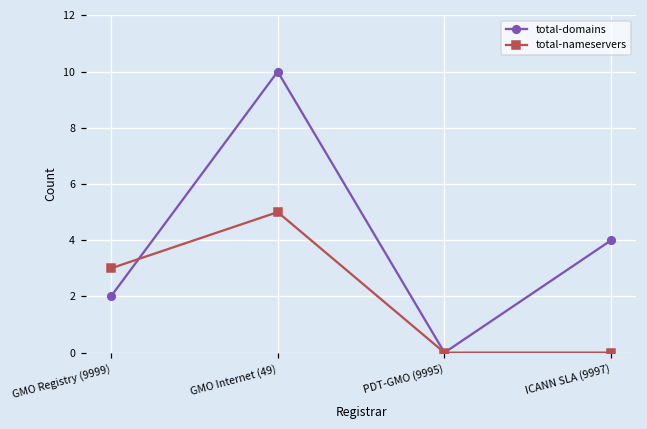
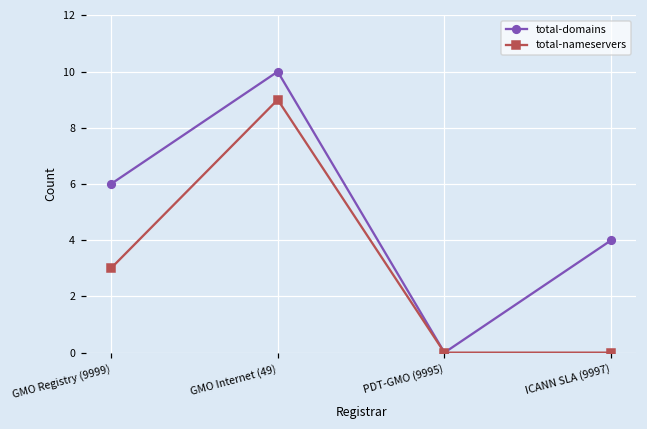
  {
    "total-domains": {
-     "GMO Registry (9999)": 2,
+     "GMO Registry (9999)": 6,
      "GMO Internet (49)": 10,
      "ICANN SLA (9997)": 4
    },
    "total-nameservers": {
      "GMO Registry (9999)": 3,
-     "GMO Internet (49)": 5,
+     "GMO Internet (49)": 9,
      "ICANN SLA (9997)": 0
    }
  }
